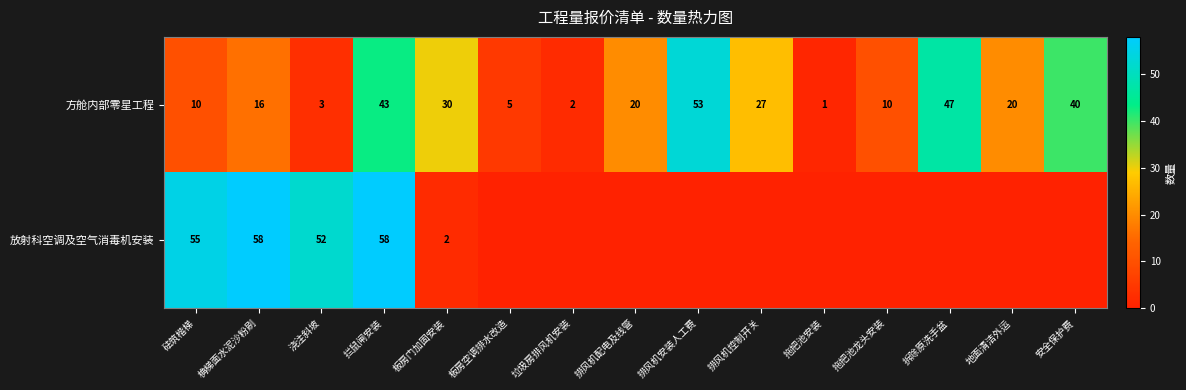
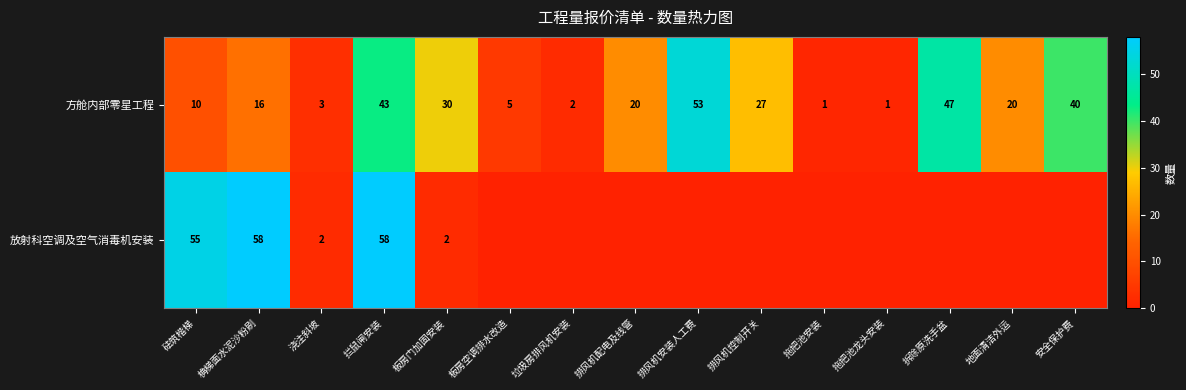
  {
    "方舱内部零星工程": {
      "砝筑楷梯": 10,
      "桷梯面水泥沙粉刷": 16,
      "浇注斜坡": 3,
      "拦鼠闸安装": 43,
      "板房门加固安装": 30,
      "板房空调排水改造": 5,
      "垃圾房排风机安装": 2,
      "排风机配电及线管": 20,
      "排风机安装人工费": 53,
      "排风机控制开关": 27,
      "拖把池安装": 1,
-     "拖把池龙头安装": 10,
+     "拖把池龙头安装": 1,
      "拆除原洗手盆": 47,
      "地面清洁外运": 20,
      "安全保护费": 40
    },
    "放射科空调及空气消毒机安装": {
      "砝筑楷梯": 55,
      "桷梯面水泥沙粉刷": 58,
-     "浇注斜坡": 52,
+     "浇注斜坡": 2,
      "拦鼠闸安装": 58,
      "板房门加固安装": 2
    }
  }
